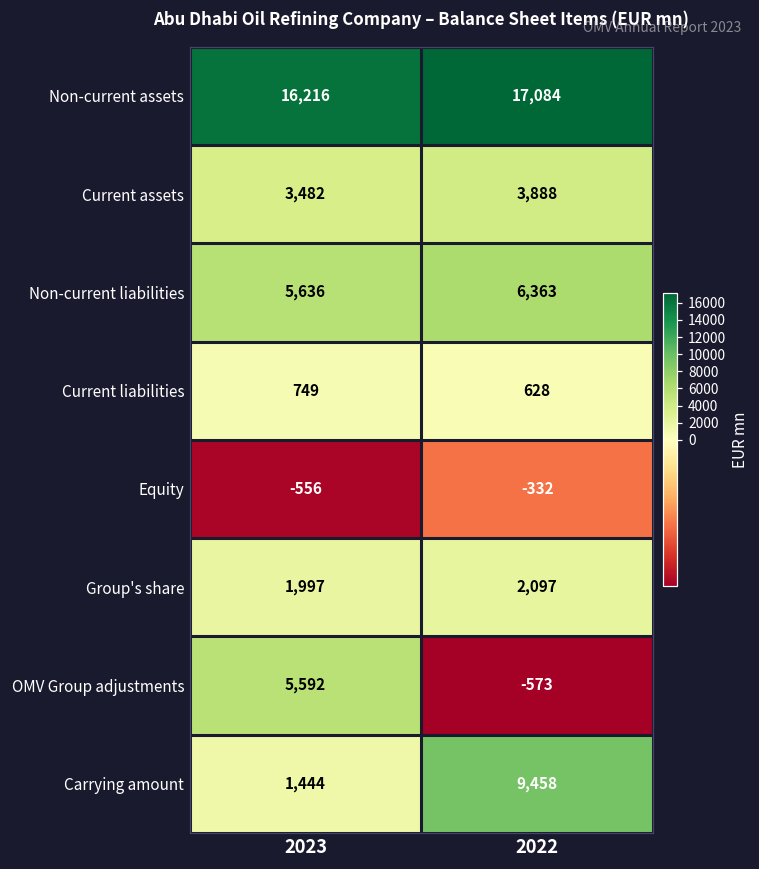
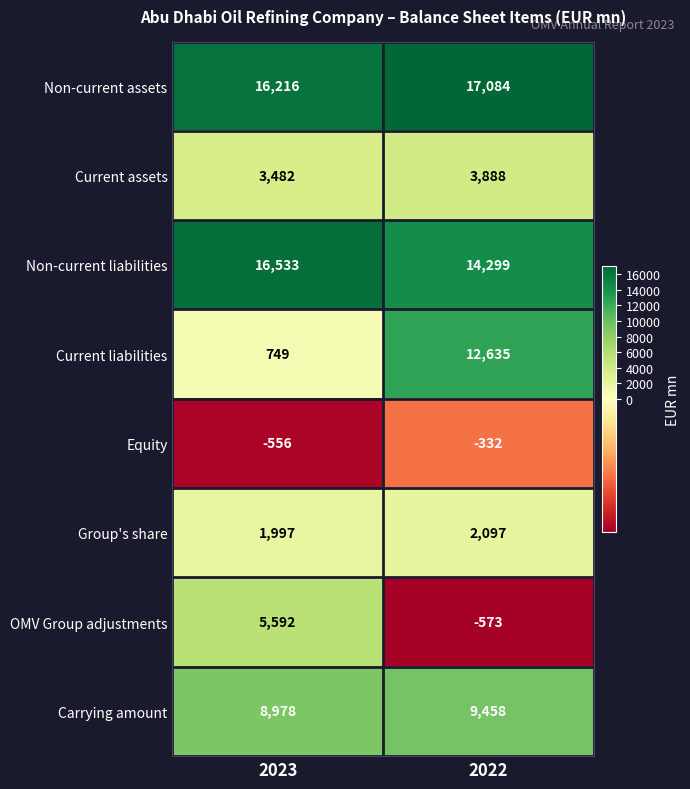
  {
    "Non-current assets": {
      "2023": "16,216",
      "2022": "17,084"
    },
    "Current assets": {
      "2023": "3,482",
      "2022": "3,888"
    },
    "Non-current liabilities": {
-     "2023": "5,636",
-     "2022": "6,363"
+     "2023": "16,533",
+     "2022": "14,299"
    },
    "Current liabilities": {
      "2023": "749",
-     "2022": "628"
+     "2022": "12,635"
    },
    "Equity": {
      "2023": "-556",
      "2022": "-332"
    },
    "Group's share": {
      "2023": "1,997",
      "2022": "2,097"
    },
    "OMV Group adjustments": {
      "2023": "5,592",
      "2022": "-573"
    },
    "Carrying amount": {
-     "2023": "1,444",
+     "2023": "8,978",
      "2022": "9,458"
    }
  }
